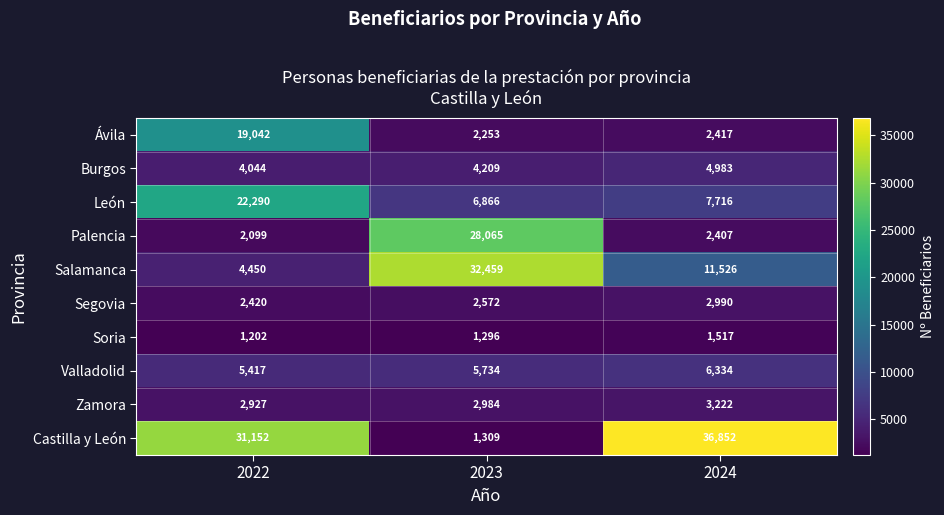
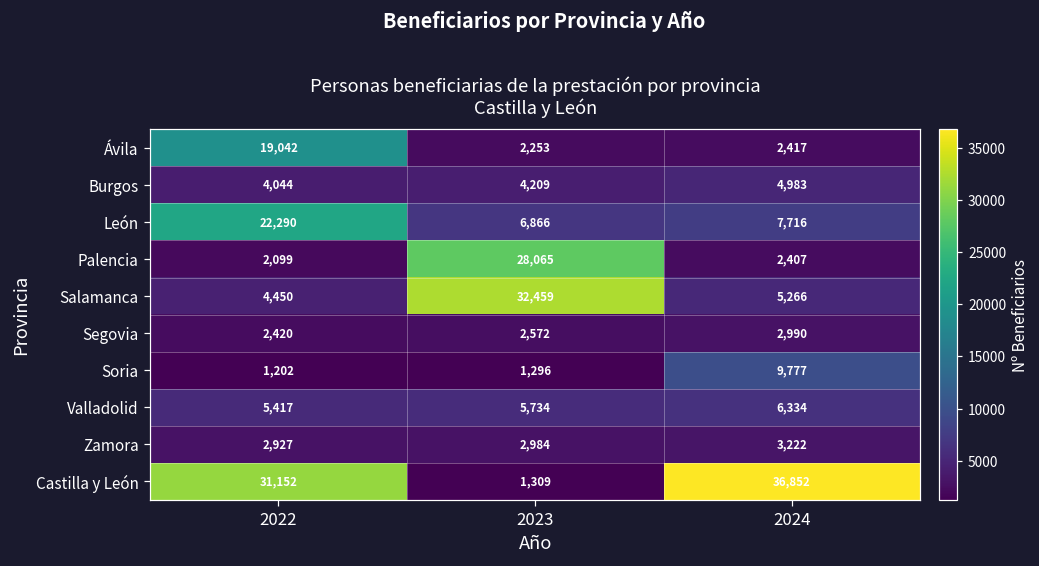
  {
    "Ávila": {
      "2022": "19,042",
      "2023": "2,253",
      "2024": "2,417"
    },
    "Burgos": {
      "2022": "4,044",
      "2023": "4,209",
      "2024": "4,983"
    },
    "León": {
      "2022": "22,290",
      "2023": "6,866",
      "2024": "7,716"
    },
    "Palencia": {
      "2022": "2,099",
      "2023": "28,065",
      "2024": "2,407"
    },
    "Salamanca": {
      "2022": "4,450",
      "2023": "32,459",
-     "2024": "11,526"
+     "2024": "5,266"
    },
    "Segovia": {
      "2022": "2,420",
      "2023": "2,572",
      "2024": "2,990"
    },
    "Soria": {
      "2022": "1,202",
      "2023": "1,296",
-     "2024": "1,517"
+     "2024": "9,777"
    },
    "Valladolid": {
      "2022": "5,417",
      "2023": "5,734",
      "2024": "6,334"
    },
    "Zamora": {
      "2022": "2,927",
      "2023": "2,984",
      "2024": "3,222"
    },
    "Castilla y León": {
      "2022": "31,152",
      "2023": "1,309",
      "2024": "36,852"
    }
  }
